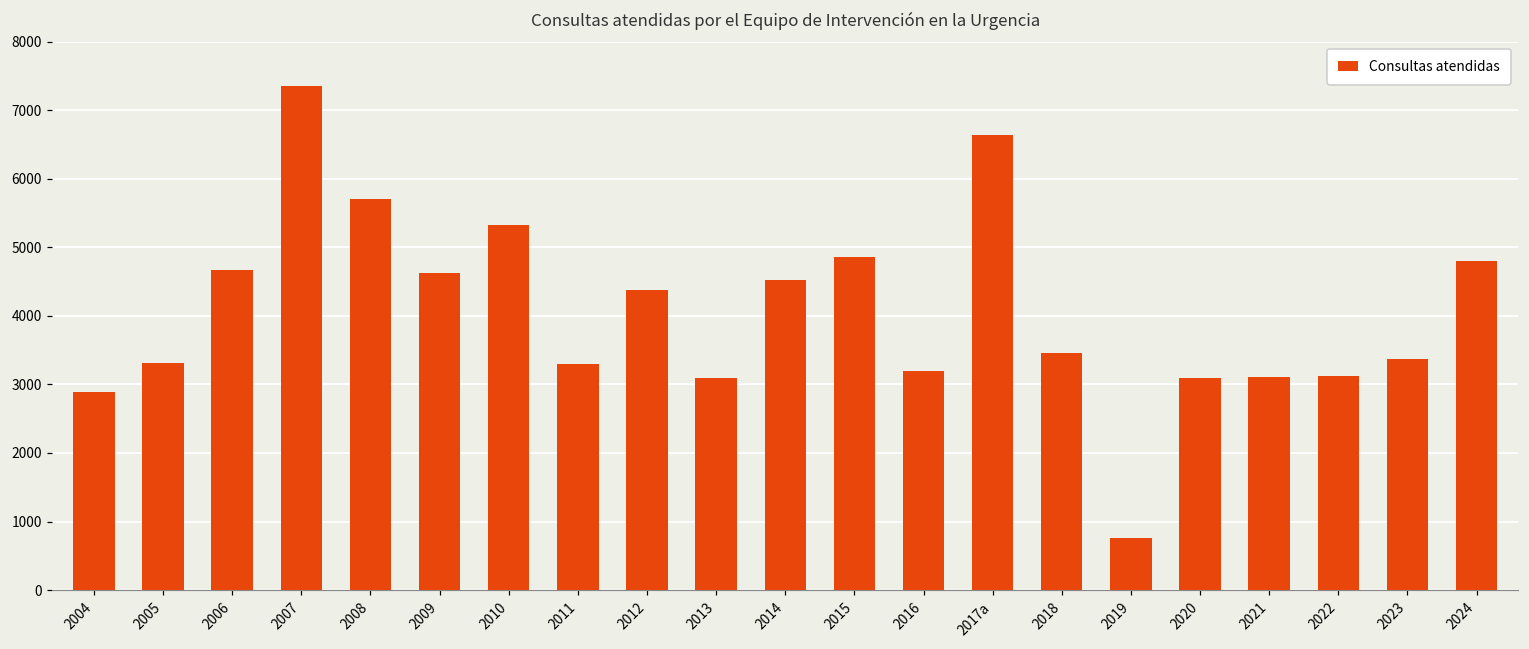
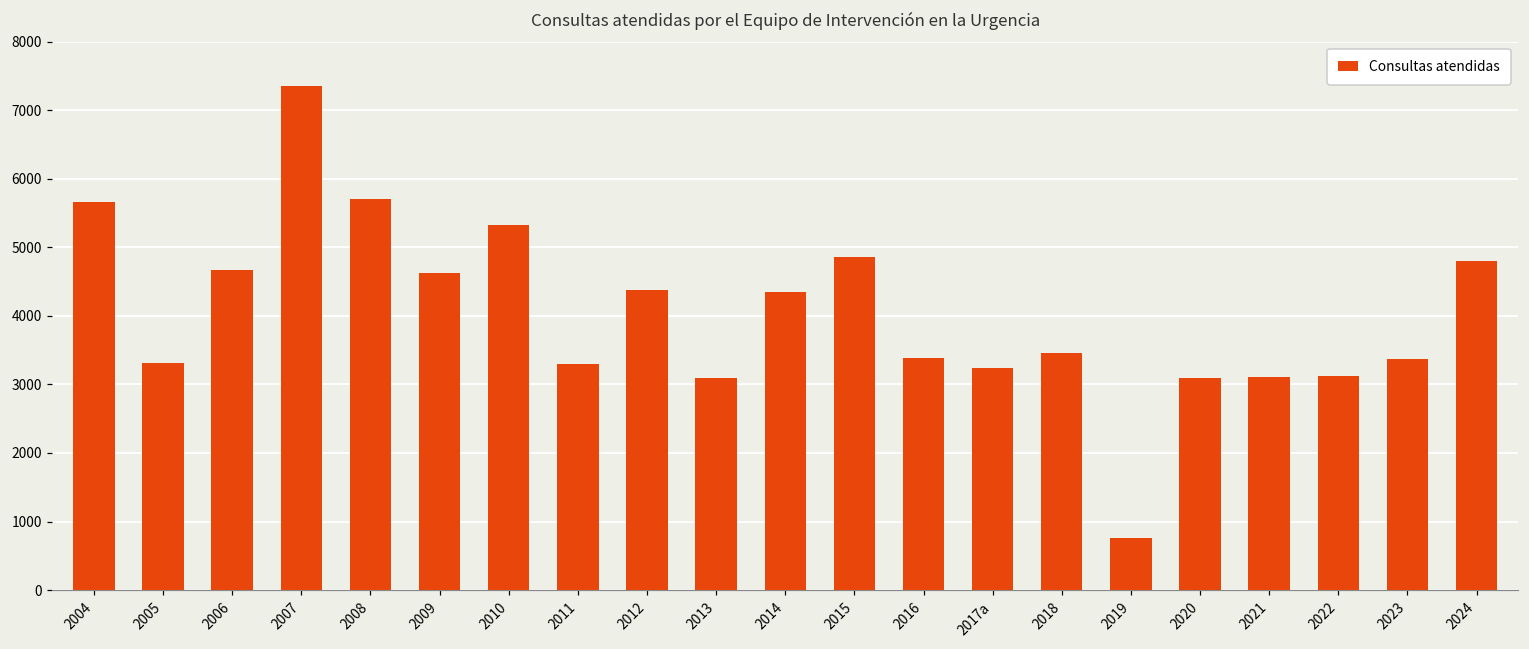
  {
-   "2004": 2900,
+   "2004": 5700,
    "2005": 3300,
    "2006": 4700,
    "2007": 7400,
    "2008": 5700,
    "2009": 4600,
    "2010": 5300,
    "2011": 3300,
    "2012": 4400,
    "2013": 3100,
-   "2014": 4500,
+   "2014": 4300,
    "2015": 4900,
-   "2016": 3200,
-   "2017a": 6600,
+   "2016": 3400,
+   "2017a": 3200,
    "2018": 3500,
    "2019": 800,
    "2020": 3100,
    "2021": 3100,
    "2022": 3100,
    "2023": 3400,
    "2024": 4800
  }
